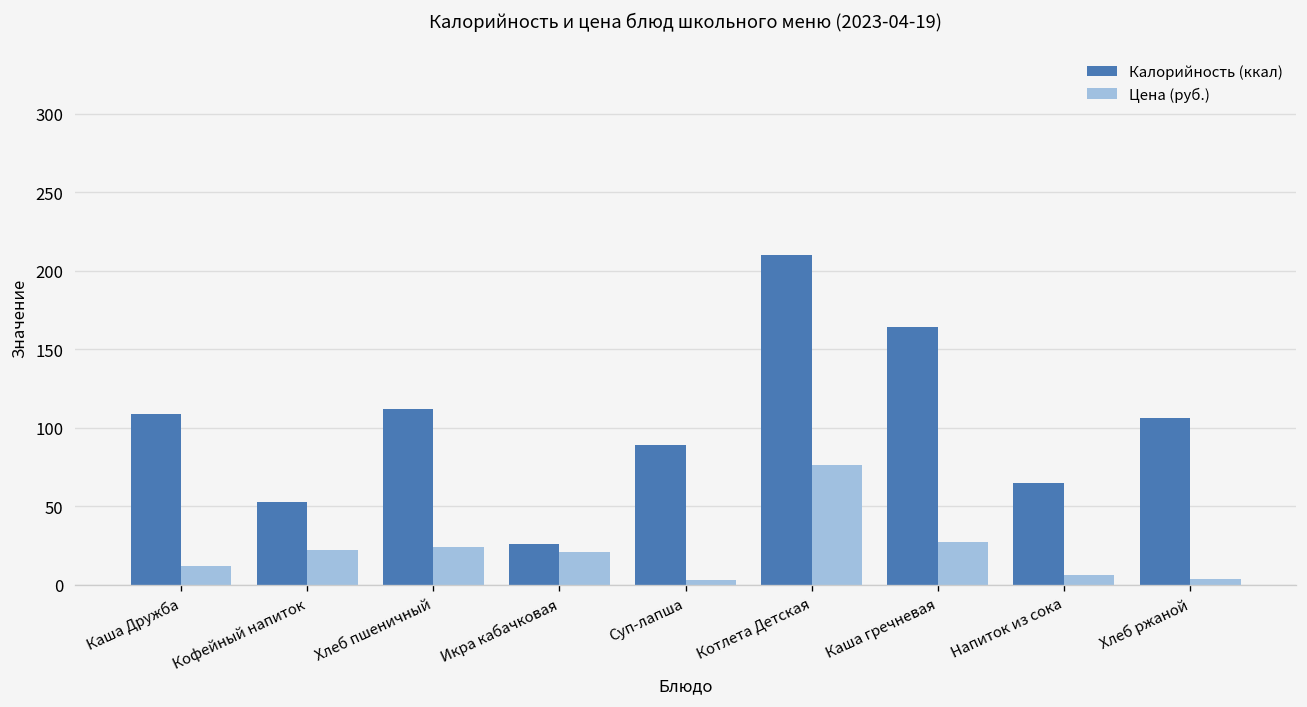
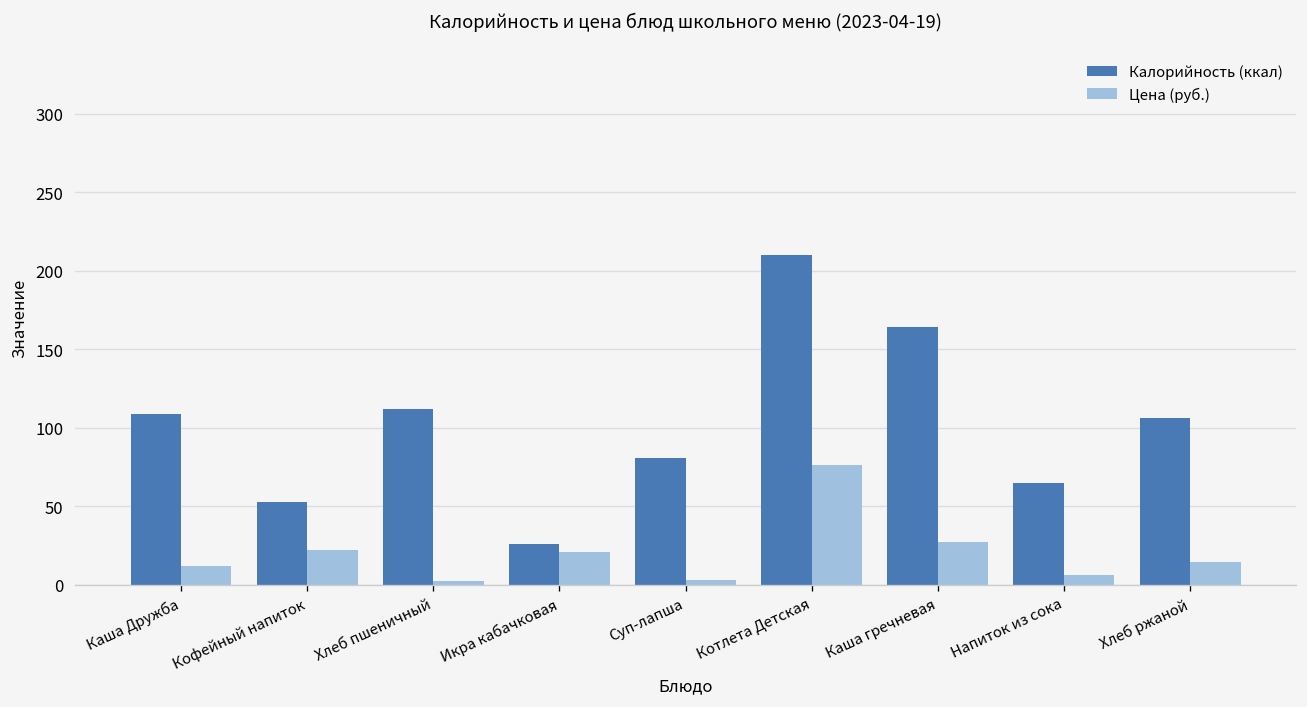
  {
    "Калорийность (ккал)": {
      "Каша Дружба": 109,
      "Кофейный напиток": 53,
      "Хлеб пшеничный": 112,
      "Икра кабачковая": 26,
-     "Суп-лапша": 89,
+     "Суп-лапша": 81,
      "Котлета Детская": 210,
      "Каша гречневая": 164,
      "Напиток из сока": 65,
      "Хлеб ржаной": 106
    },
    "Цена (руб.)": {
      "Каша Дружба": 12,
      "Кофейный напиток": 22,
-     "Хлеб пшеничный": 24,
+     "Хлеб пшеничный": 3,
      "Икра кабачковая": 21,
      "Суп-лапша": 3,
      "Котлета Детская": 76,
      "Каша гречневая": 28,
      "Напиток из сока": 7,
-     "Хлеб ржаной": 4
+     "Хлеб ржаной": 14
    }
  }
